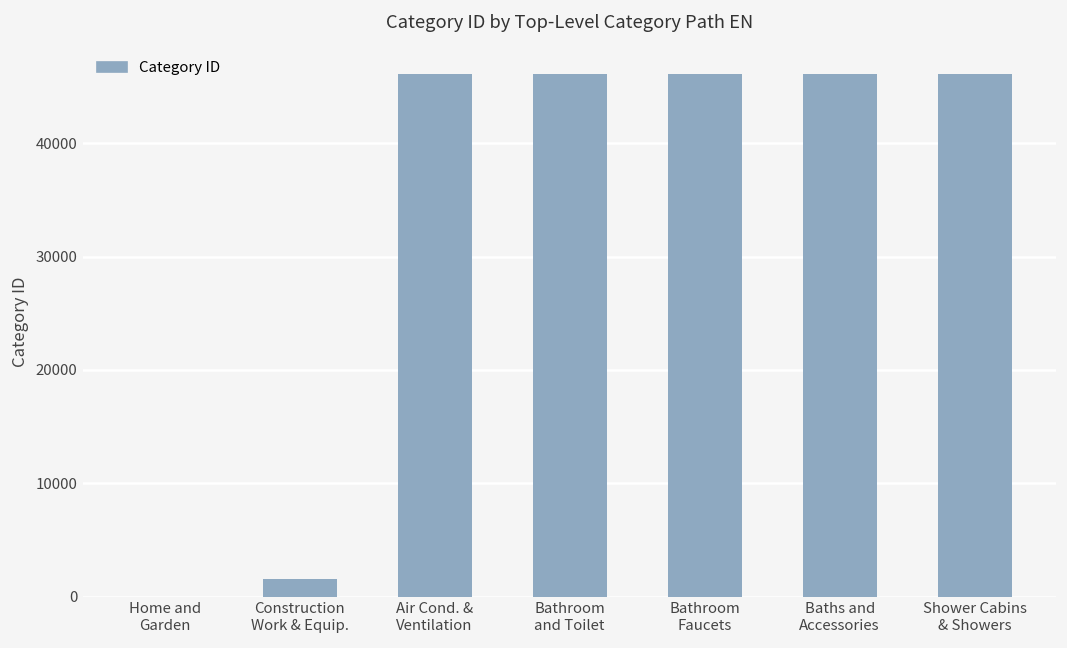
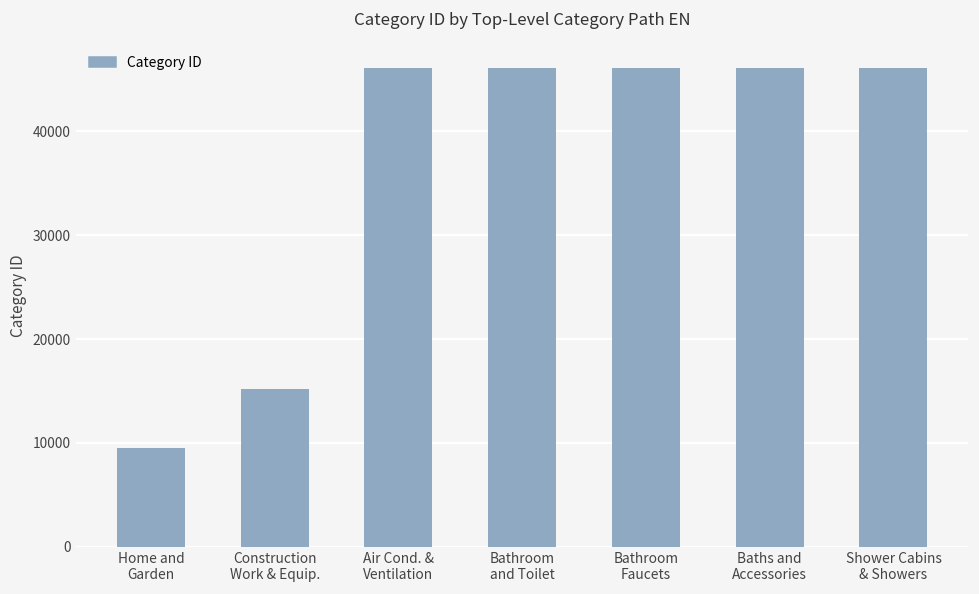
  {
-   "Home and Garden": 0,
-   "Construction Work & Equip.": 2000,
+   "Home and Garden": 9000,
+   "Construction Work & Equip.": 15000,
    "Air Cond. & Ventilation": 46000,
    "Bathroom and Toilet": 46000,
    "Bathroom Faucets": 46000,
    "Baths and Accessories": 46000,
    "Shower Cabins & Showers": 46000
  }
